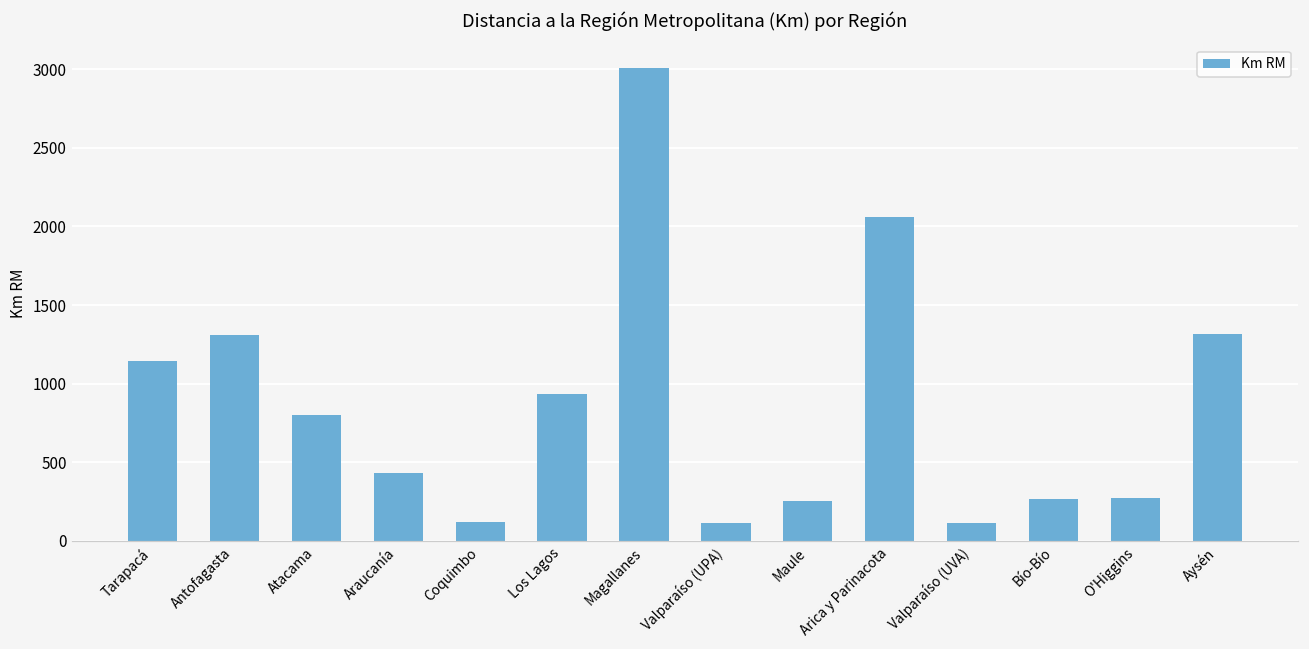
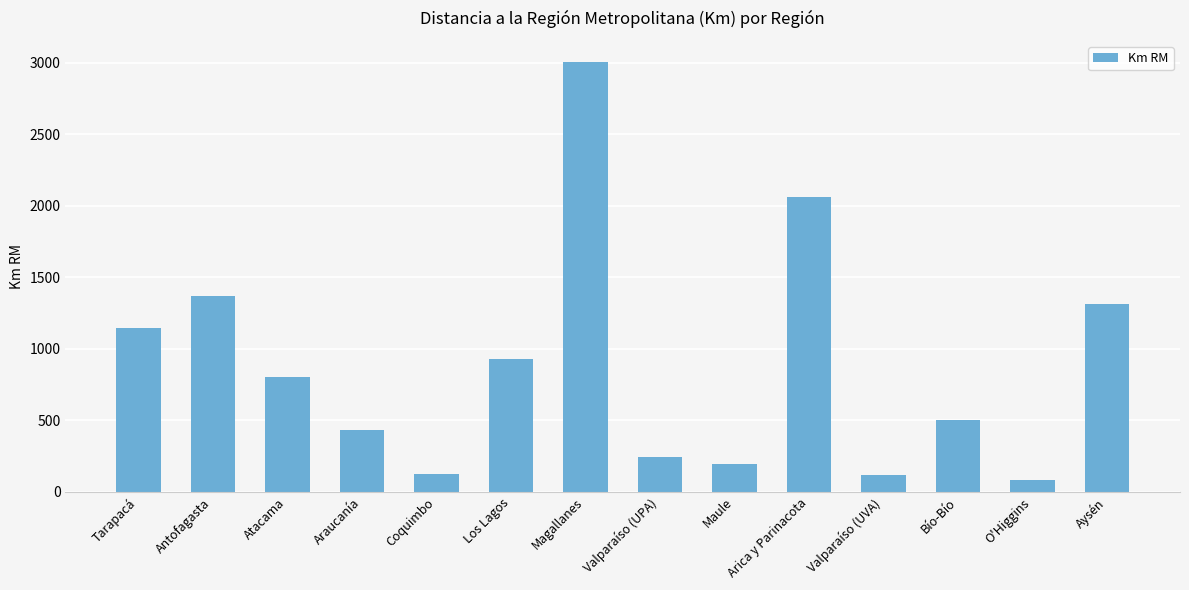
  {
    "Tarapacá": 1140,
-   "Antofagasta": 1310,
+   "Antofagasta": 1370,
    "Atacama": 800,
    "Araucanía": 430,
    "Coquimbo": 120,
    "Los Lagos": 930,
    "Magallanes": 3000,
-   "Valparaíso (UPA)": 120,
-   "Maule": 260,
+   "Valparaíso (UPA)": 240,
+   "Maule": 190,
    "Arica y Parinacota": 2060,
    "Valparaíso (UVA)": 120,
-   "Bío-Bío": 270,
-   "O'Higgins": 270,
+   "Bío-Bío": 500,
+   "O'Higgins": 80,
    "Aysén": 1310
  }
